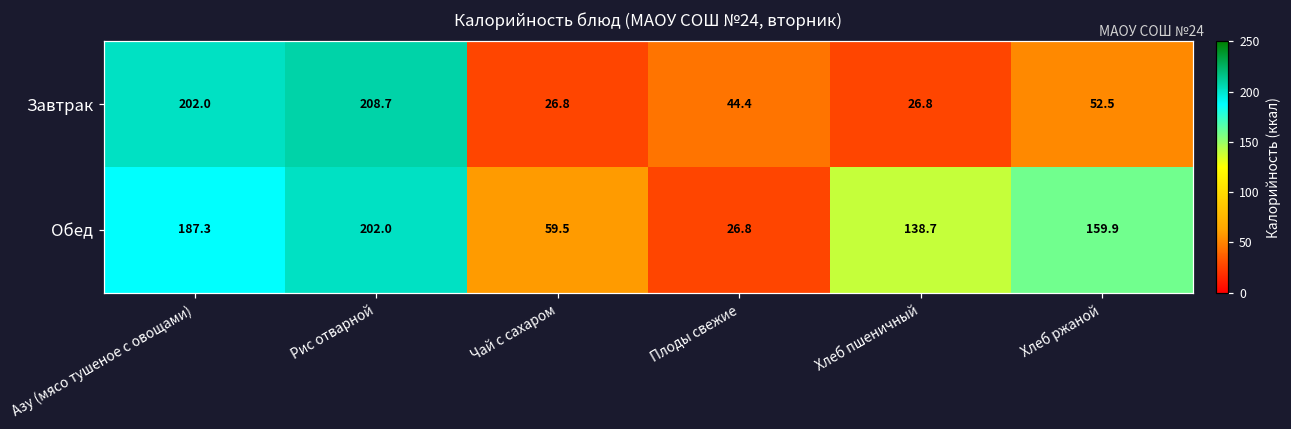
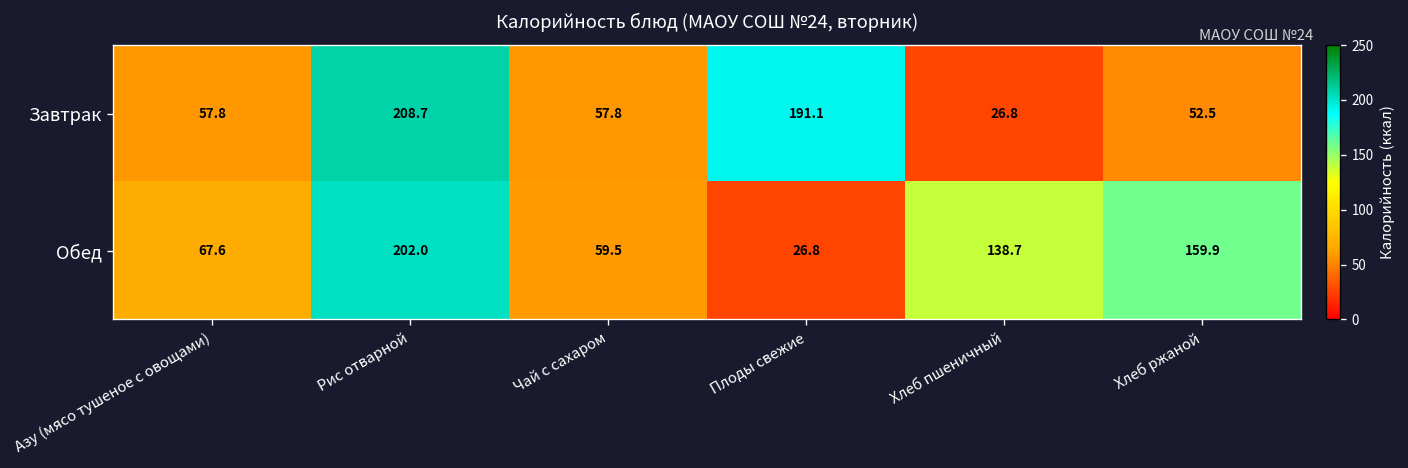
  {
    "Завтрак": {
-     "Азу (мясо тушеное с овощами)": 202.0,
+     "Азу (мясо тушеное с овощами)": 57.8,
      "Рис отварной": 208.7,
-     "Чай с сахаром": 26.8,
-     "Плоды свежие": 44.4,
+     "Чай с сахаром": 57.8,
+     "Плоды свежие": 191.1,
      "Хлеб пшеничный": 26.8,
      "Хлеб ржаной": 52.5
    },
    "Обед": {
-     "Азу (мясо тушеное с овощами)": 187.3,
+     "Азу (мясо тушеное с овощами)": 67.6,
      "Рис отварной": 202.0,
      "Чай с сахаром": 59.5,
      "Плоды свежие": 26.8,
      "Хлеб пшеничный": 138.7,
      "Хлеб ржаной": 159.9
    }
  }
